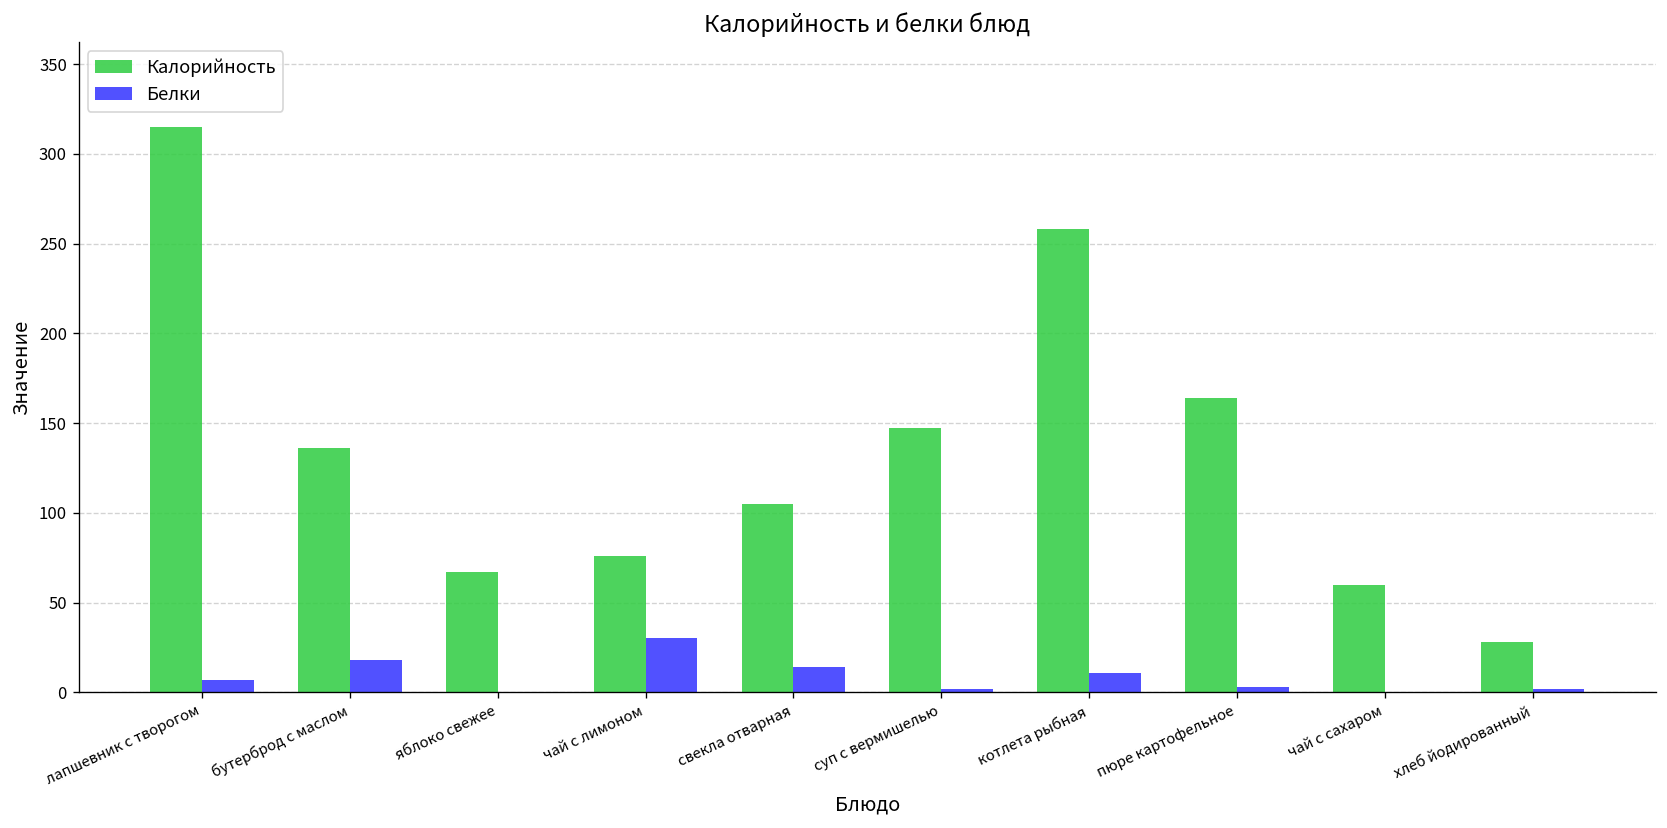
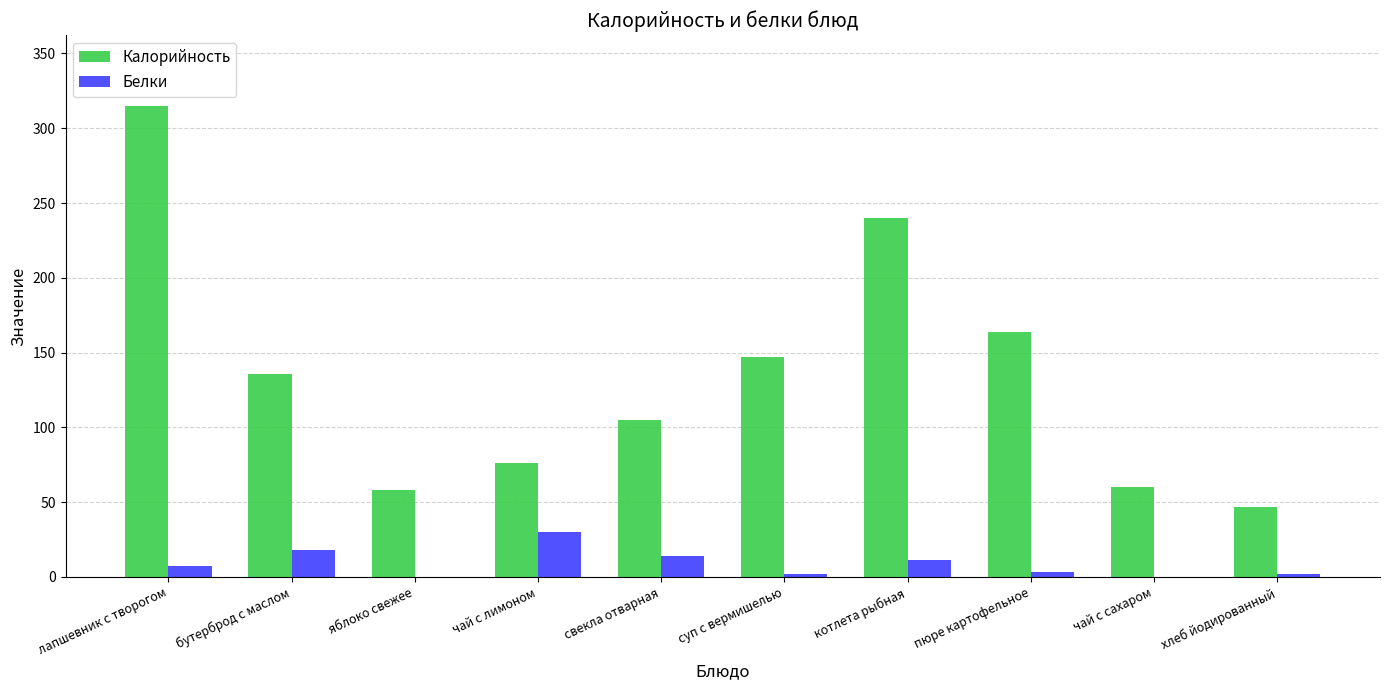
  {
    "Калорийность": {
      "лапшевник с творогом": 315,
      "бутерброд с маслом": 136,
-     "яблоко свежее": 67,
+     "яблоко свежее": 58,
      "чай с лимоном": 76,
      "свекла отварная": 105,
      "суп с вермишелью": 147,
-     "котлета рыбная": 258,
+     "котлета рыбная": 240,
      "пюре картофельное": 164,
      "чай с сахаром": 60,
-     "хлеб йодированный": 28
+     "хлеб йодированный": 47
    },
    "Белки": {
      "лапшевник с творогом": 7,
      "бутерброд с маслом": 18,
      "яблоко свежее": 0,
      "чай с лимоном": 30,
      "свекла отварная": 14,
      "суп с вермишелью": 2,
      "котлета рыбная": 11,
      "пюре картофельное": 3,
      "чай с сахаром": 0,
      "хлеб йодированный": 2
    }
  }
